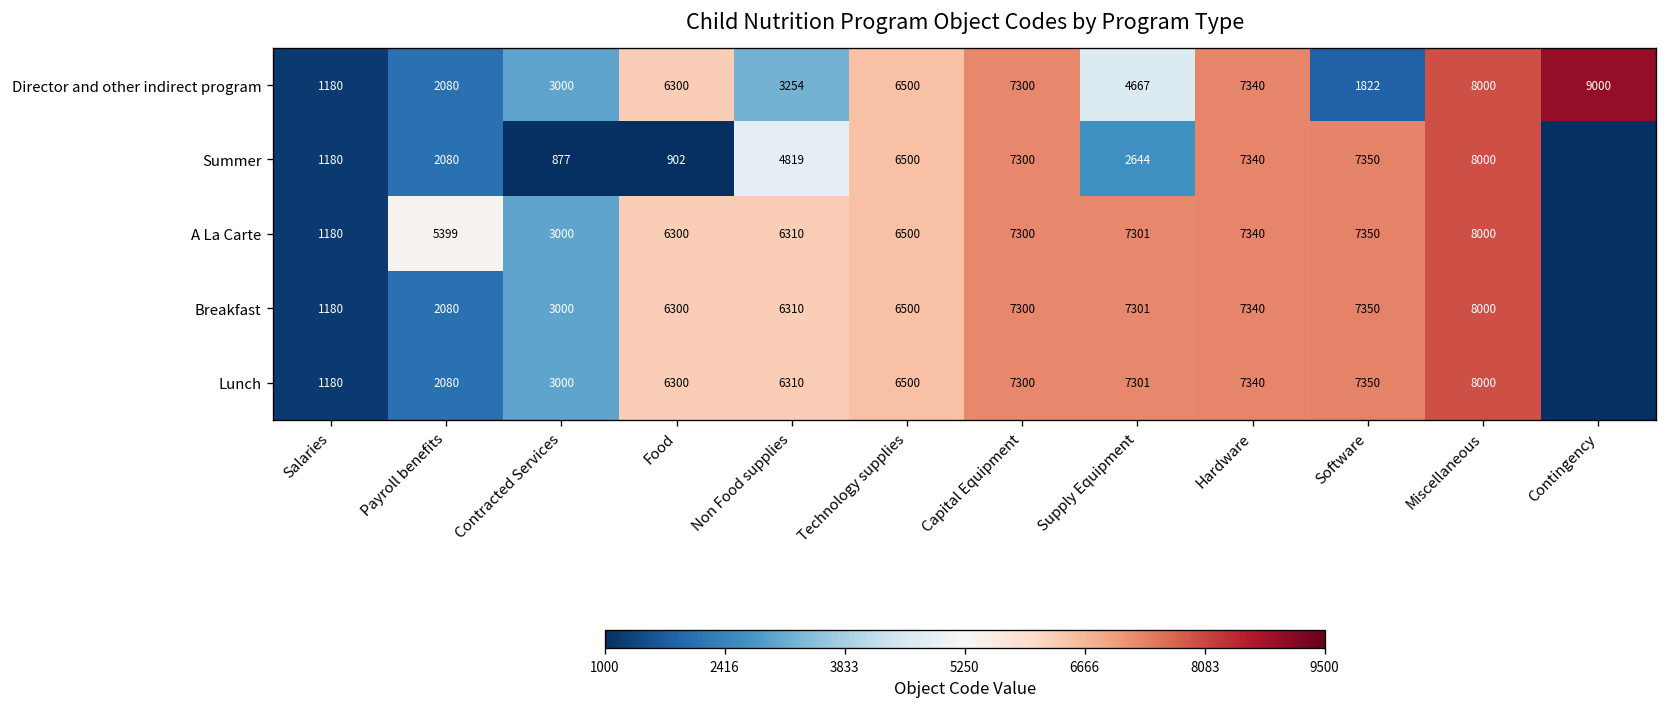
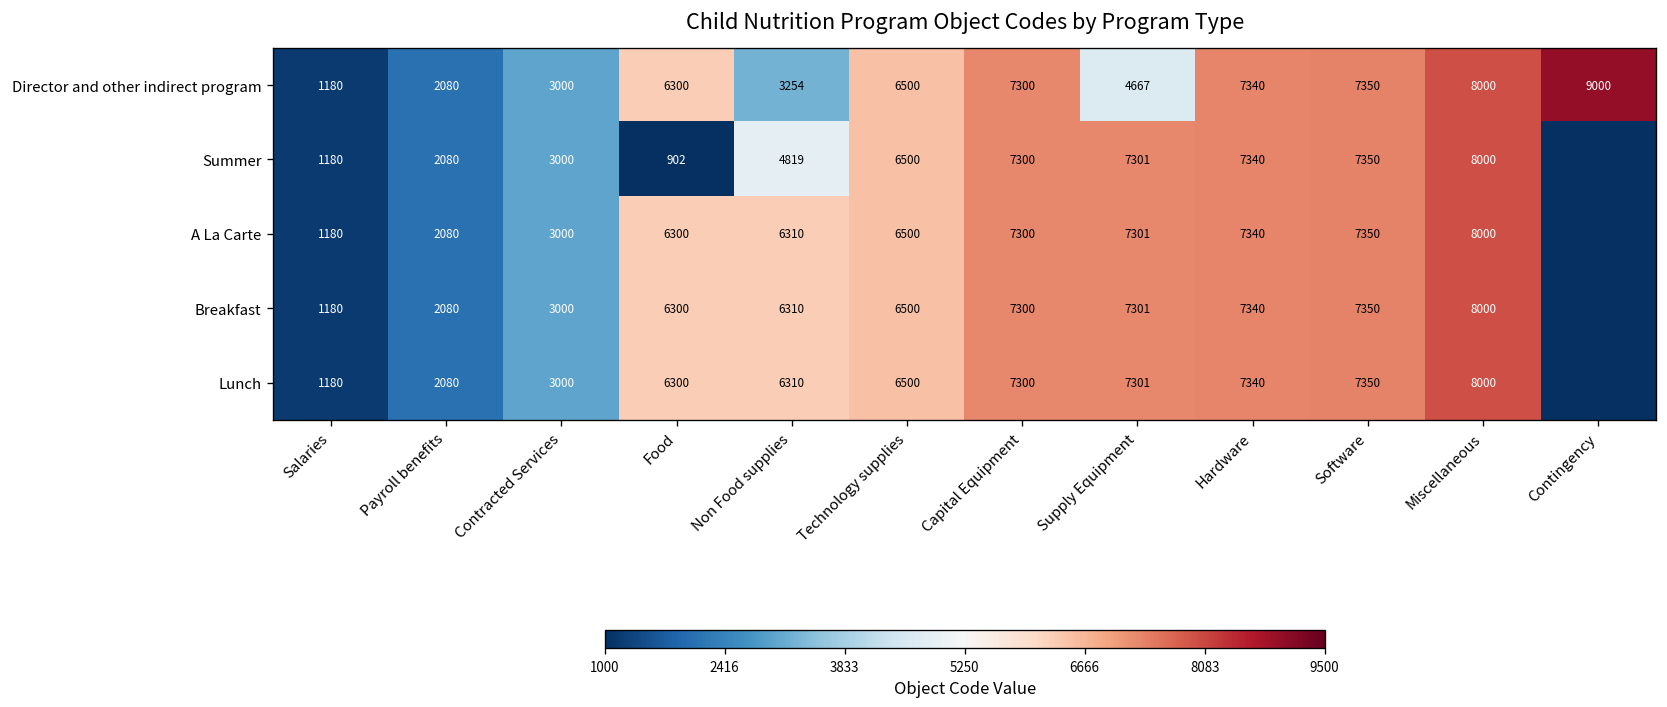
  {
    "Director and other indirect program": {
      "Salaries": 1180,
      "Payroll benefits": 2080,
      "Contracted Services": 3000,
      "Food": 6300,
      "Non Food supplies": 3254,
      "Technology supplies": 6500,
      "Capital Equipment": 7300,
      "Supply Equipment": 4667,
      "Hardware": 7340,
-     "Software": 1822,
+     "Software": 7350,
      "Miscellaneous": 8000,
      "Contingency": 9000
    },
    "Summer": {
      "Salaries": 1180,
      "Payroll benefits": 2080,
-     "Contracted Services": 877,
+     "Contracted Services": 3000,
      "Food": 902,
      "Non Food supplies": 4819,
      "Technology supplies": 6500,
      "Capital Equipment": 7300,
-     "Supply Equipment": 2644,
+     "Supply Equipment": 7301,
      "Hardware": 7340,
      "Software": 7350,
      "Miscellaneous": 8000
    },
    "A La Carte": {
      "Salaries": 1180,
-     "Payroll benefits": 5399,
+     "Payroll benefits": 2080,
      "Contracted Services": 3000,
      "Food": 6300,
      "Non Food supplies": 6310,
      "Technology supplies": 6500,
      "Capital Equipment": 7300,
      "Supply Equipment": 7301,
      "Hardware": 7340,
      "Software": 7350,
      "Miscellaneous": 8000
    },
    "Breakfast": {
      "Salaries": 1180,
      "Payroll benefits": 2080,
      "Contracted Services": 3000,
      "Food": 6300,
      "Non Food supplies": 6310,
      "Technology supplies": 6500,
      "Capital Equipment": 7300,
      "Supply Equipment": 7301,
      "Hardware": 7340,
      "Software": 7350,
      "Miscellaneous": 8000
    },
    "Lunch": {
      "Salaries": 1180,
      "Payroll benefits": 2080,
      "Contracted Services": 3000,
      "Food": 6300,
      "Non Food supplies": 6310,
      "Technology supplies": 6500,
      "Capital Equipment": 7300,
      "Supply Equipment": 7301,
      "Hardware": 7340,
      "Software": 7350,
      "Miscellaneous": 8000
    }
  }
